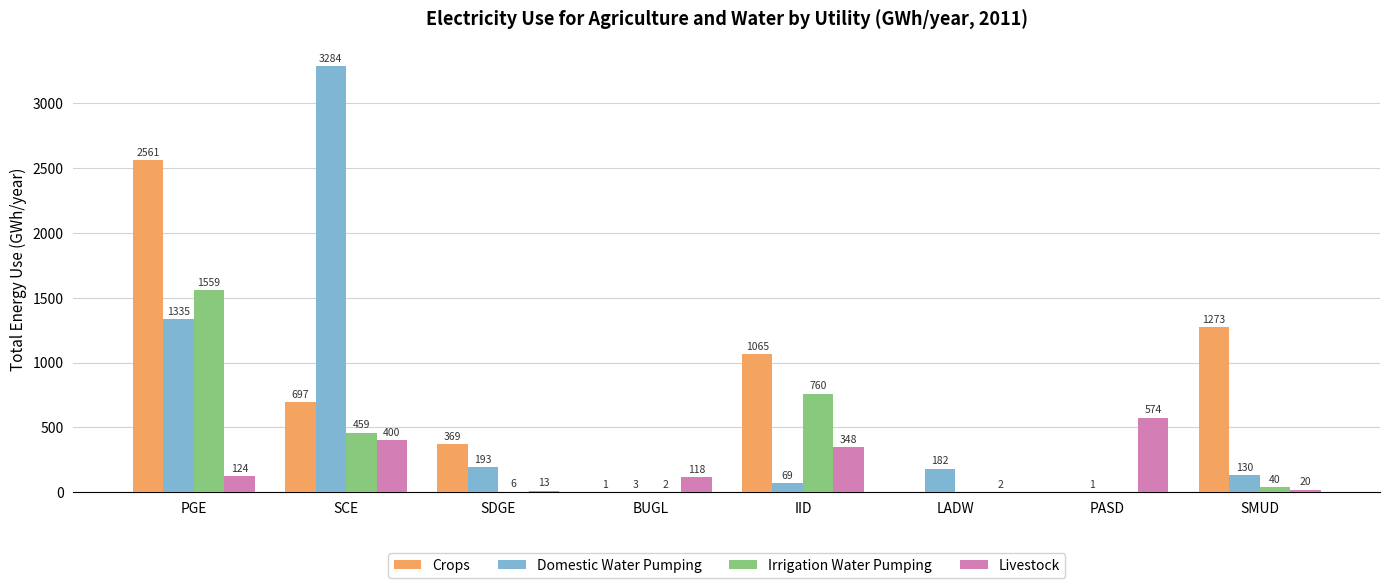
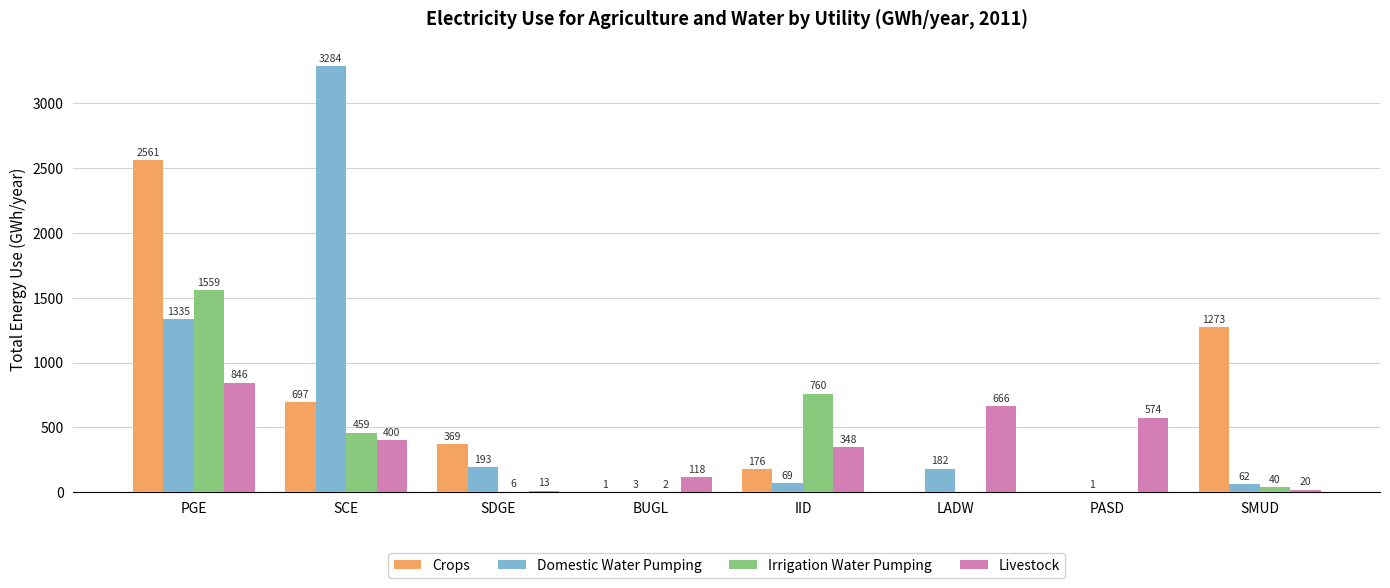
  {
    "Crops": {
      "PGE": 2561,
      "SCE": 697,
      "SDGE": 369,
      "BUGL": 1,
-     "IID": 1065,
+     "IID": 176,
      "SMUD": 1273
    },
    "Domestic Water Pumping": {
      "PGE": 1335,
      "SCE": 3284,
      "SDGE": 193,
      "BUGL": 3,
      "IID": 69,
      "LADW": 182,
      "PASD": 1,
-     "SMUD": 130
+     "SMUD": 62
    },
    "Irrigation Water Pumping": {
      "PGE": 1559,
      "SCE": 459,
      "SDGE": 6,
      "BUGL": 2,
      "IID": 760,
      "SMUD": 40
    },
    "Livestock": {
-     "PGE": 124,
+     "PGE": 846,
      "SCE": 400,
      "SDGE": 13,
      "BUGL": 118,
      "IID": 348,
-     "LADW": 2,
+     "LADW": 666,
      "PASD": 574,
      "SMUD": 20
    }
  }
